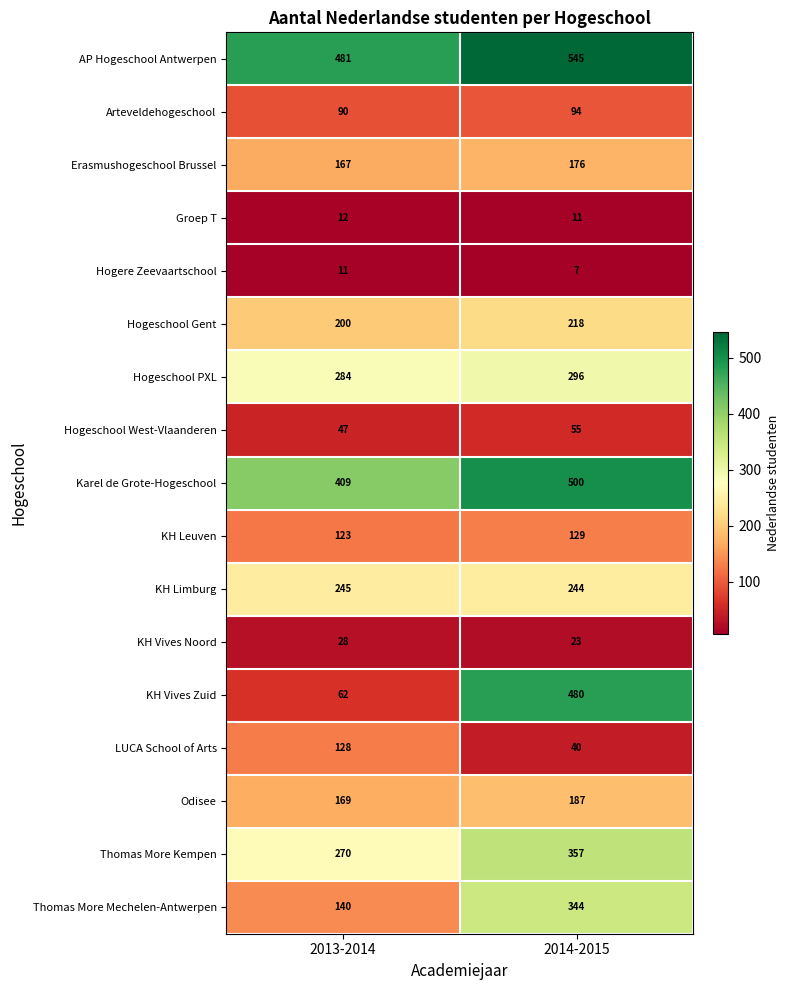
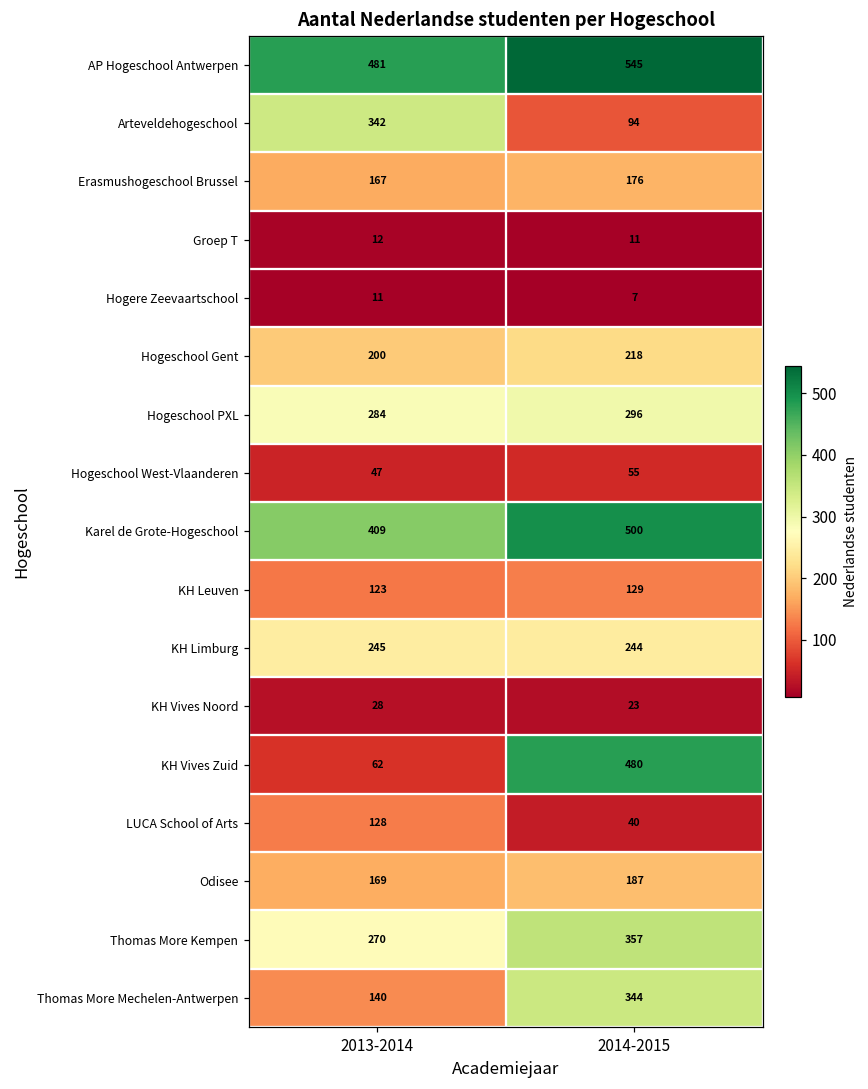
  {
    "AP Hogeschool Antwerpen": {
      "2013-2014": 481,
      "2014-2015": 545
    },
    "Arteveldehogeschool": {
-     "2013-2014": 90,
+     "2013-2014": 342,
      "2014-2015": 94
    },
    "Erasmushogeschool Brussel": {
      "2013-2014": 167,
      "2014-2015": 176
    },
    "Groep T": {
      "2013-2014": 12,
      "2014-2015": 11
    },
    "Hogere Zeevaartschool": {
      "2013-2014": 11,
      "2014-2015": 7
    },
    "Hogeschool Gent": {
      "2013-2014": 200,
      "2014-2015": 218
    },
    "Hogeschool PXL": {
      "2013-2014": 284,
      "2014-2015": 296
    },
    "Hogeschool West-Vlaanderen": {
      "2013-2014": 47,
      "2014-2015": 55
    },
    "Karel de Grote-Hogeschool": {
      "2013-2014": 409,
      "2014-2015": 500
    },
    "KH Leuven": {
      "2013-2014": 123,
      "2014-2015": 129
    },
    "KH Limburg": {
      "2013-2014": 245,
      "2014-2015": 244
    },
    "KH Vives Noord": {
      "2013-2014": 28,
      "2014-2015": 23
    },
    "KH Vives Zuid": {
      "2013-2014": 62,
      "2014-2015": 480
    },
    "LUCA School of Arts": {
      "2013-2014": 128,
      "2014-2015": 40
    },
    "Odisee": {
      "2013-2014": 169,
      "2014-2015": 187
    },
    "Thomas More Kempen": {
      "2013-2014": 270,
      "2014-2015": 357
    },
    "Thomas More Mechelen-Antwerpen": {
      "2013-2014": 140,
      "2014-2015": 344
    }
  }
